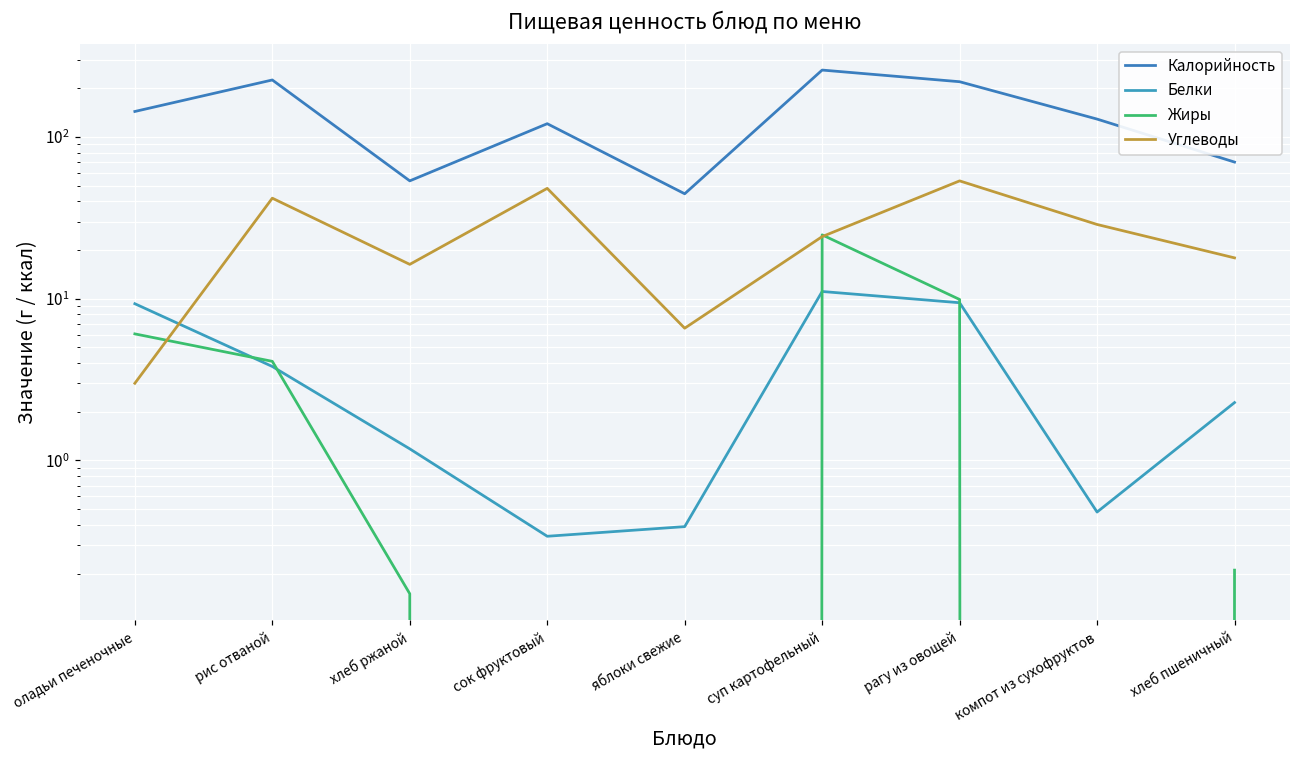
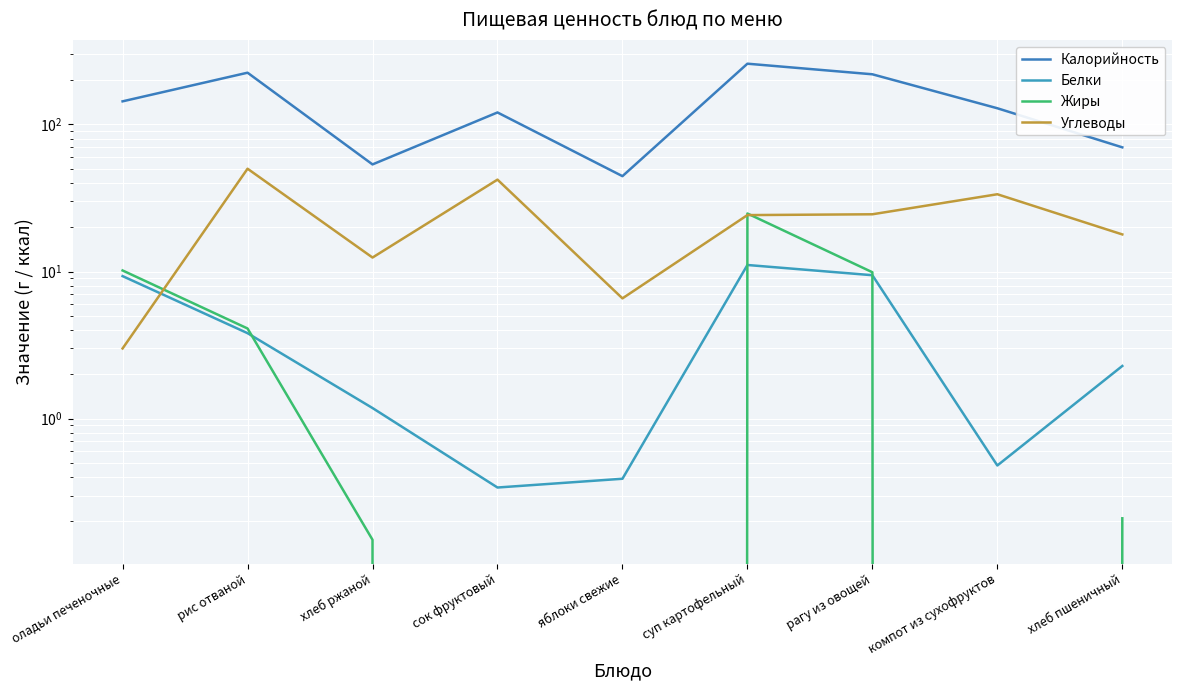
  {
    "Жиры": {
-     "оладьи печеночные": 6.1,
+     "оладьи печеночные": 10,
      "рис отваной": 4.1,
      "хлеб ржаной": 0.15,
      "рагу из овощей": 10,
      "хлеб пшеничный": 0.21
    },
    "Углеводы": {
      "оладьи печеночные": 3,
-     "рис отваной": 42,
-     "хлеб ржаной": 16,
-     "сок фруктовый": 48,
+     "рис отваной": 50,
+     "хлеб ржаной": 12,
+     "сок фруктовый": 42,
      "яблоки свежие": 7,
-     "рагу из овощей": 53,
-     "компот из сухофруктов": 29,
+     "рагу из овощей": 25,
+     "компот из сухофруктов": 34,
      "хлеб пшеничный": 18
    }
  }
